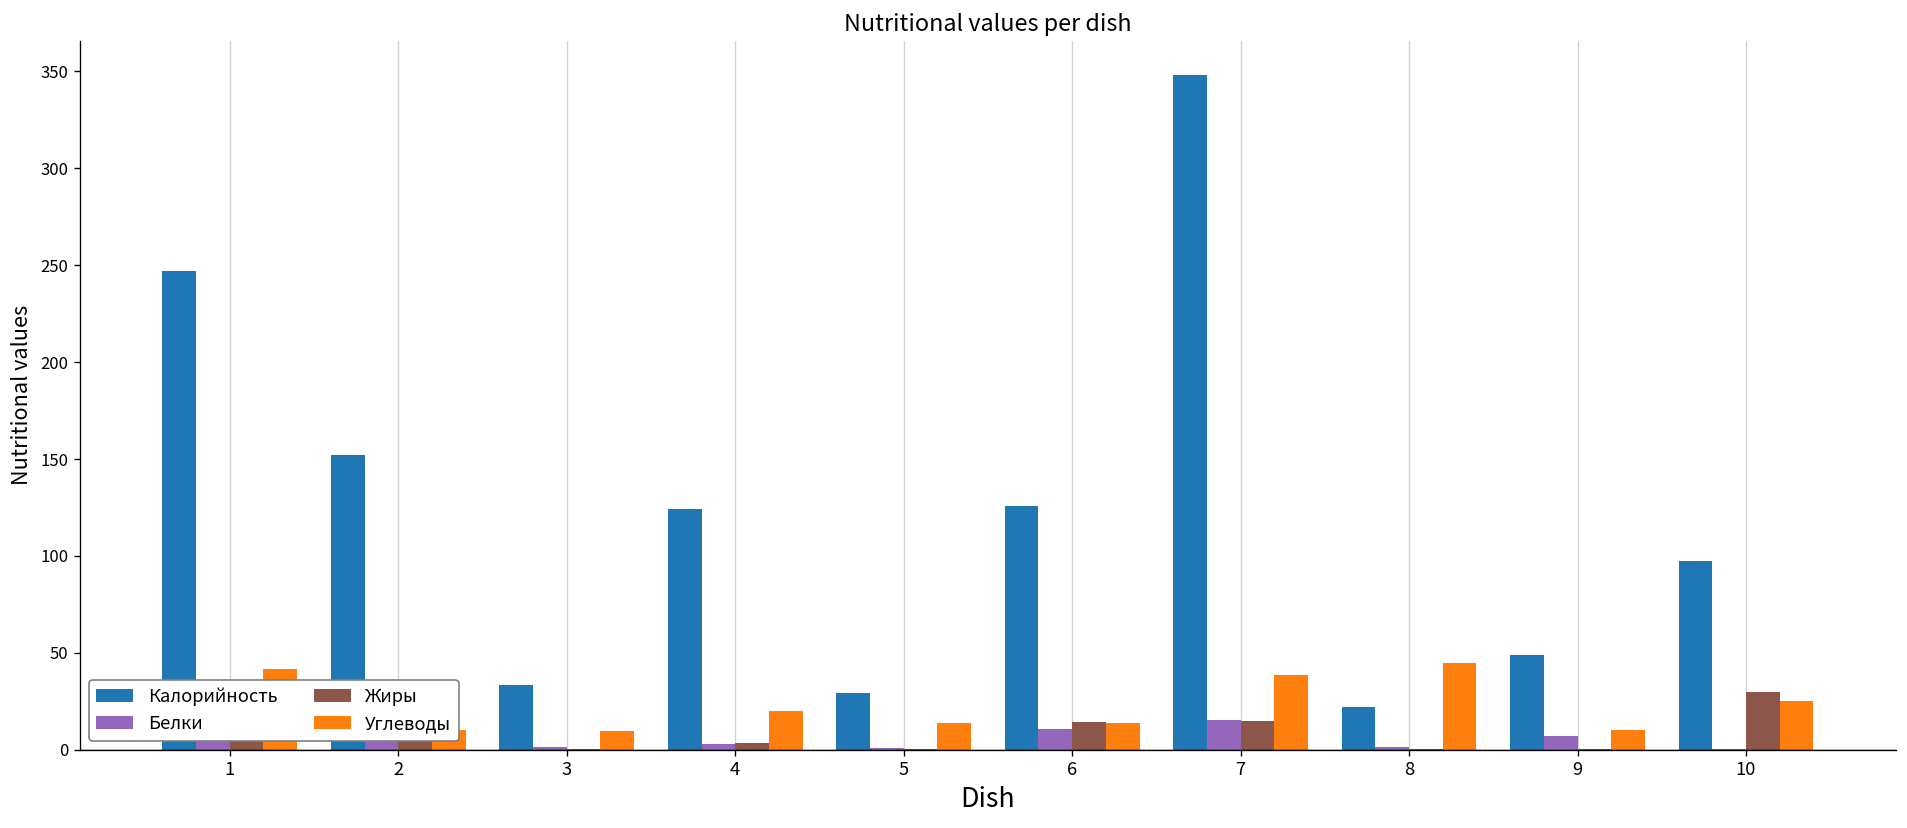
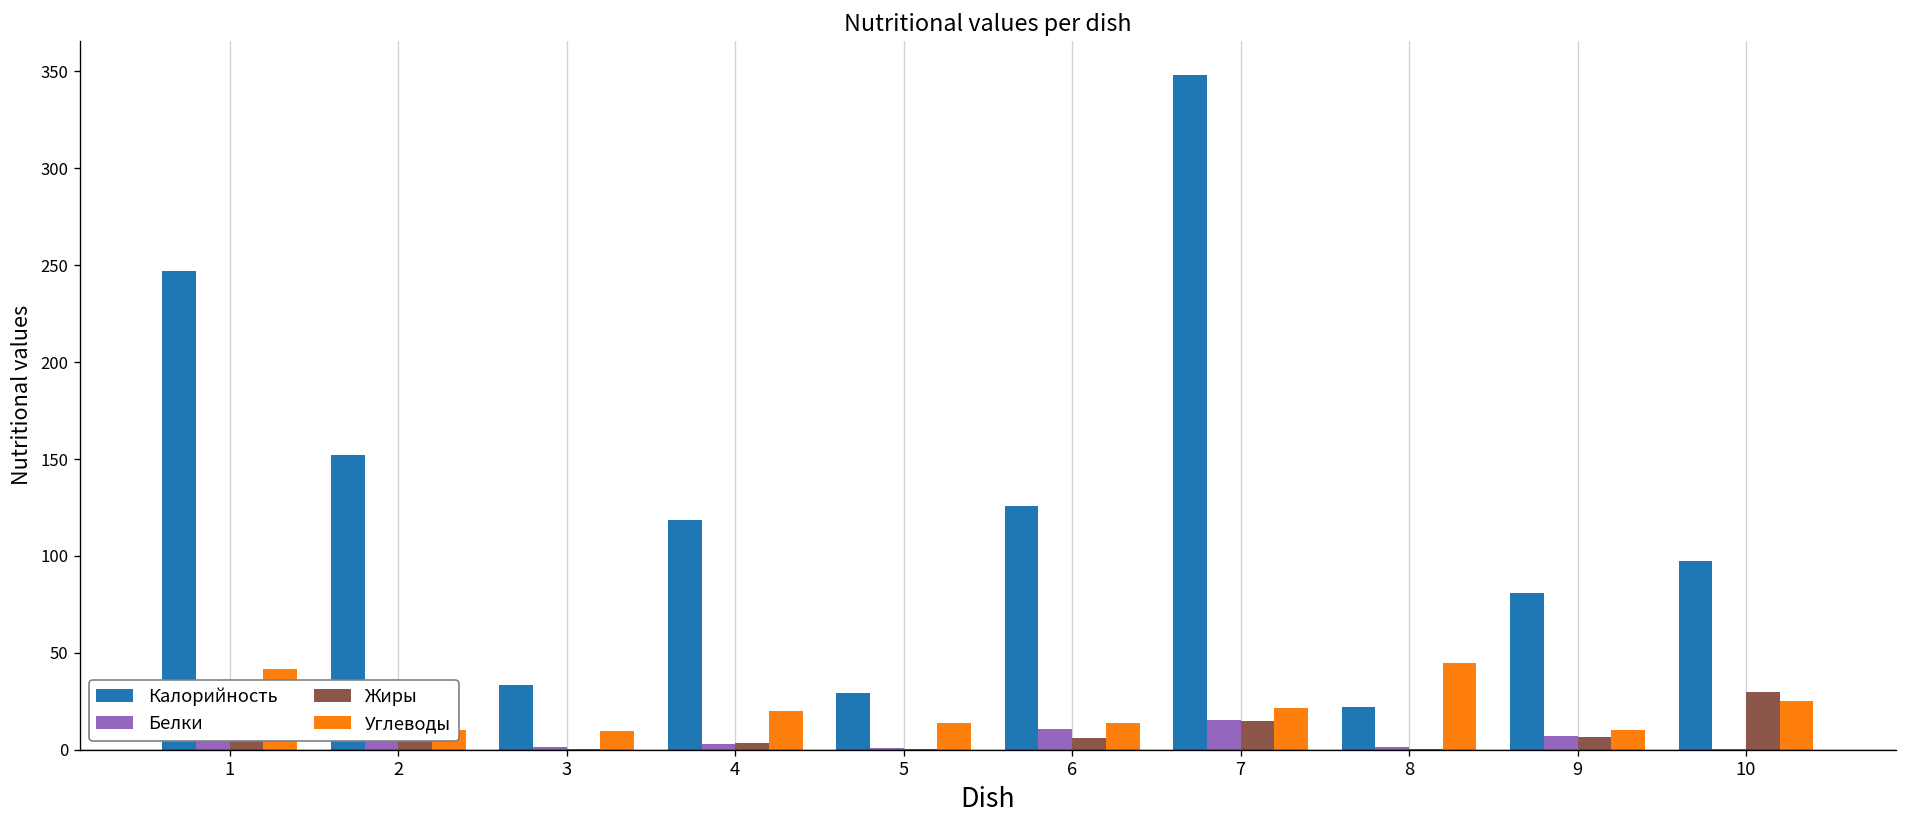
  {
    "Калорийность": {
      "1": 247,
      "2": 152,
      "3": 34,
-     "4": 124,
+     "4": 119,
      "5": 29,
      "6": 126,
      "7": 348,
      "8": 22,
-     "9": 49,
+     "9": 81,
      "10": 97
    },
    "Белки": {
      "4": 3,
      "6": 11,
      "7": 15,
      "9": 7
    },
    "Жиры": {
      "4": 3,
-     "6": 14,
+     "6": 6,
      "7": 15,
-     "9": 0,
+     "9": 7,
      "10": 30
    },
    "Углеводы": {
      "1": 42,
      "3": 10,
      "4": 20,
      "5": 14,
      "6": 14,
-     "7": 39,
+     "7": 22,
      "8": 45,
      "9": 10,
      "10": 25
    }
  }
